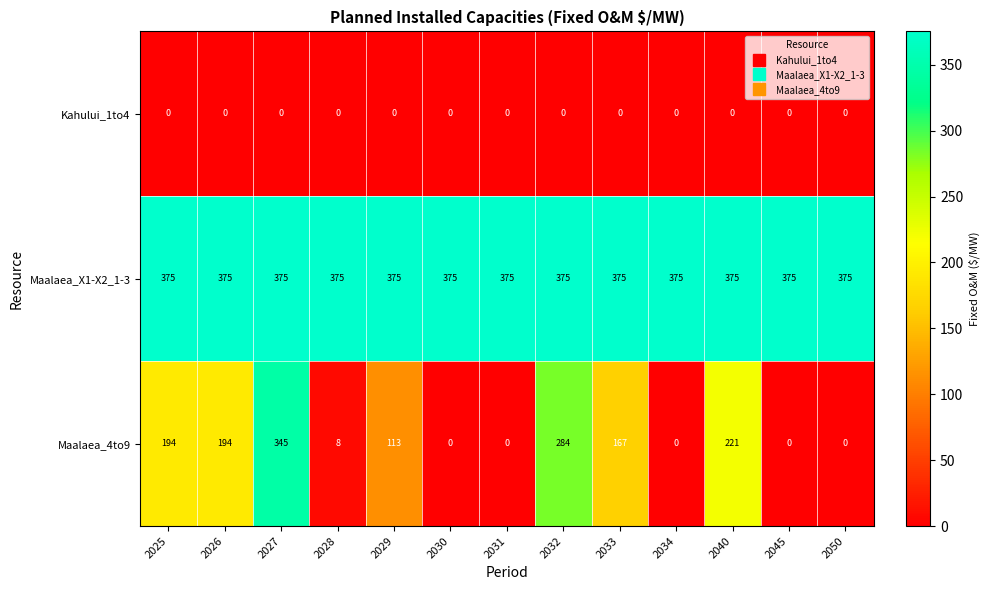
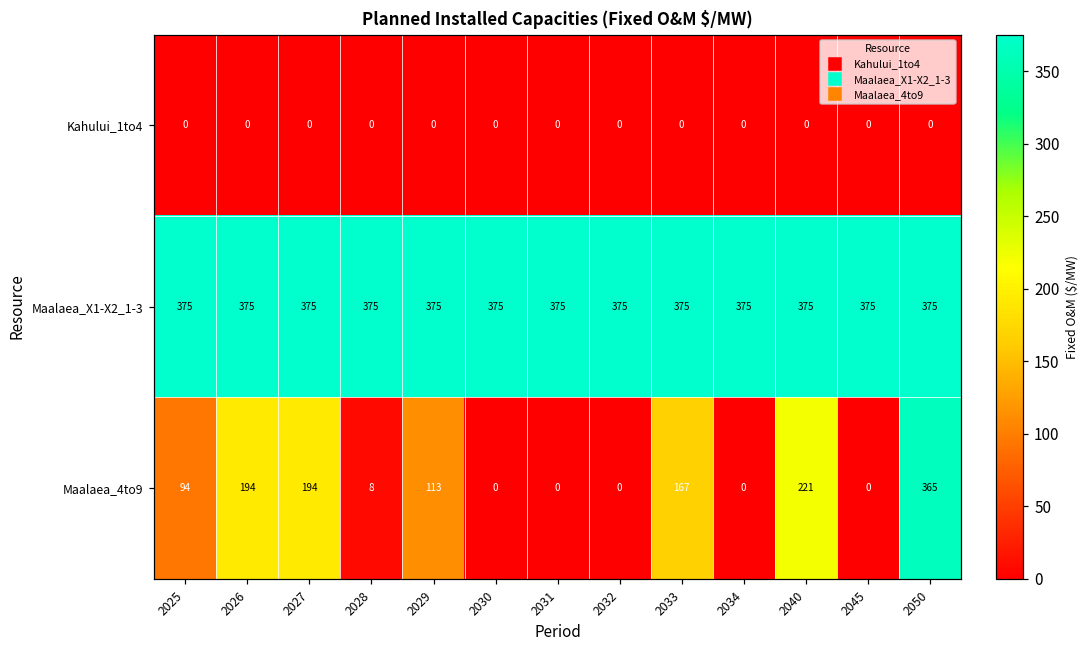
  {
    "Kahului_1to4": {
      "2025": 0,
      "2026": 0,
      "2027": 0,
      "2028": 0,
      "2029": 0,
      "2030": 0,
      "2031": 0,
      "2032": 0,
      "2033": 0,
      "2034": 0,
      "2040": 0,
      "2045": 0,
      "2050": 0
    },
    "Maalaea_X1-X2_1-3": {
      "2025": 375,
      "2026": 375,
      "2027": 375,
      "2028": 375,
      "2029": 375,
      "2030": 375,
      "2031": 375,
      "2032": 375,
      "2033": 375,
      "2034": 375,
      "2040": 375,
      "2045": 375,
      "2050": 375
    },
    "Maalaea_4to9": {
-     "2025": 194,
+     "2025": 94,
      "2026": 194,
-     "2027": 345,
+     "2027": 194,
      "2028": 8,
      "2029": 113,
      "2030": 0,
      "2031": 0,
-     "2032": 284,
+     "2032": 0,
      "2033": 167,
      "2034": 0,
      "2040": 221,
      "2045": 0,
-     "2050": 0
+     "2050": 365
    }
  }
